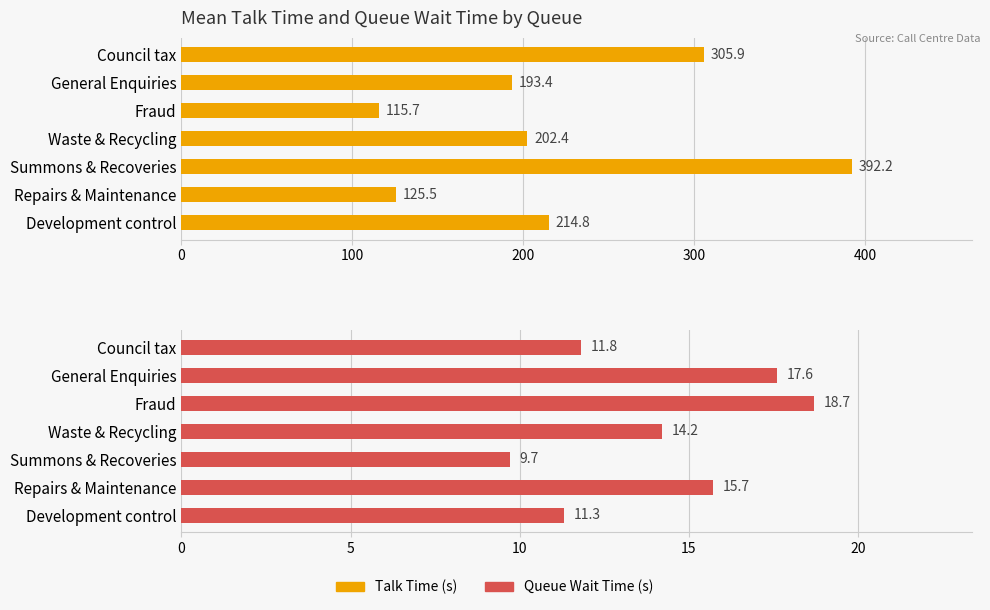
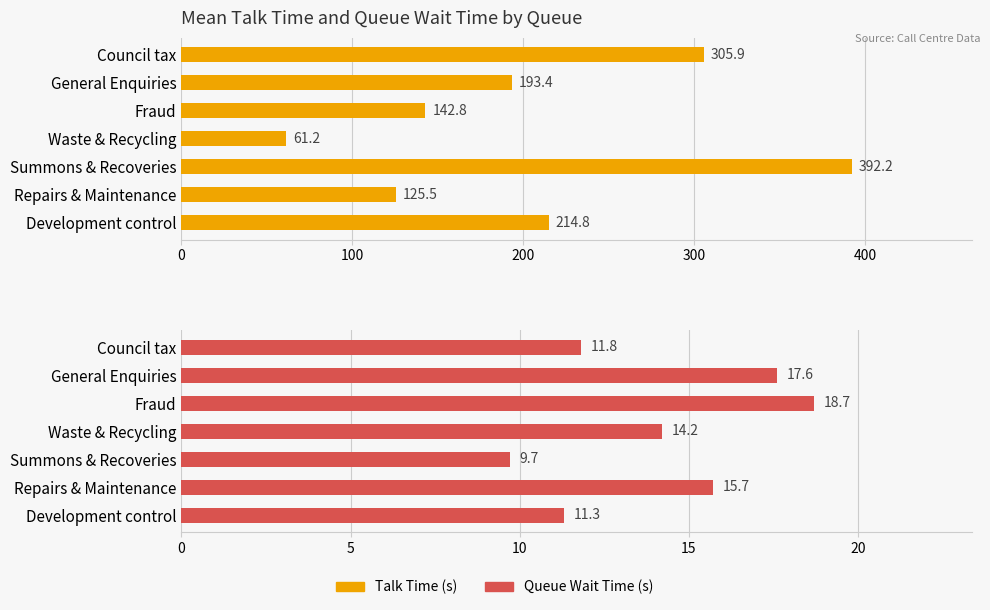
  {
    "Mean Talk Time and Queue Wait Time by Queue": {
      "Council tax": 305.9,
      "General Enquiries": 193.4,
-     "Fraud": 115.7,
-     "Waste & Recycling": 202.4,
+     "Fraud": 142.8,
+     "Waste & Recycling": 61.2,
      "Summons & Recoveries": 392.2,
      "Repairs & Maintenance": 125.5,
      "Development control": 214.8
    }
  }
